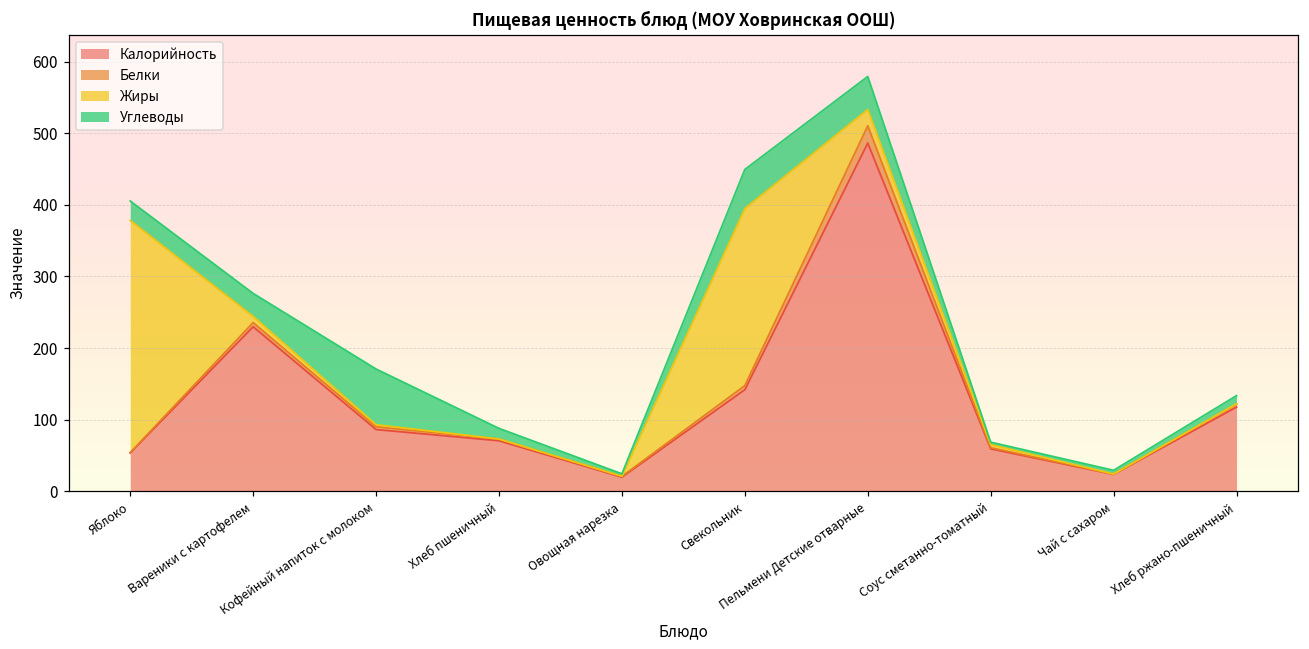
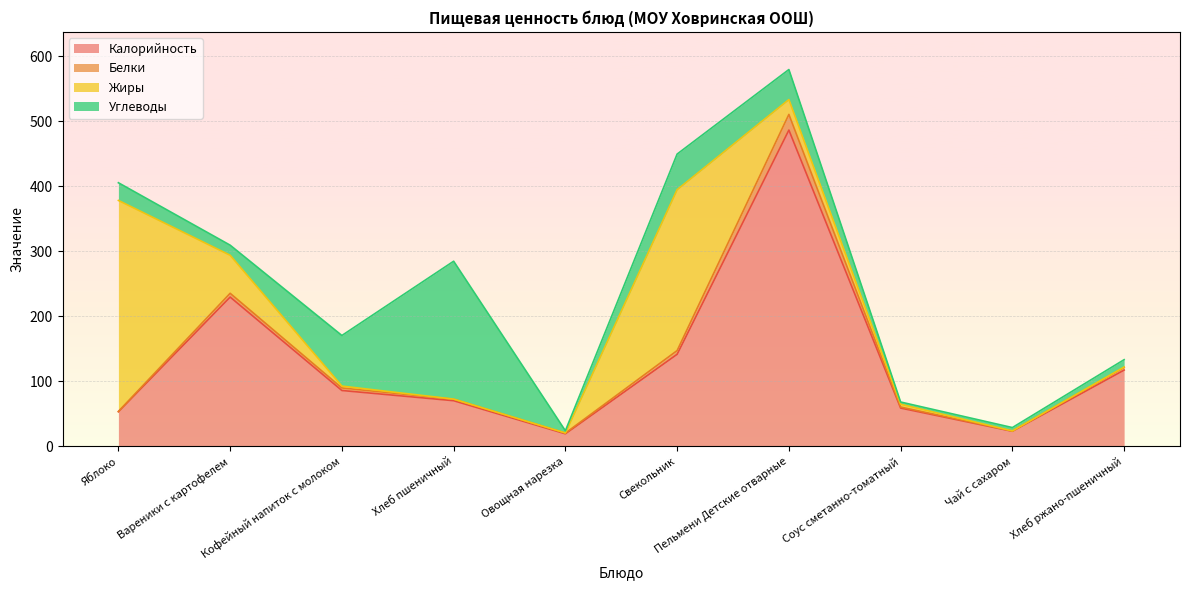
  {
    "Жиры": {
      "Яблоко": 320,
-     "Вареники с картофелем": 10,
+     "Вареники с картофелем": 60,
      "Свекольник": 250,
      "Пельмени Детские отварные": 20
    },
    "Углеводы": {
      "Яблоко": 30,
-     "Вареники с картофелем": 30,
+     "Вареники с картофелем": 20,
      "Кофейный напиток с молоком": 80,
-     "Хлеб пшеничный": 10,
+     "Хлеб пшеничный": 210,
      "Свекольник": 50,
      "Пельмени Детские отварные": 50,
      "Чай с сахаром": 10,
      "Хлеб ржано-пшеничный": 10
    }
  }
